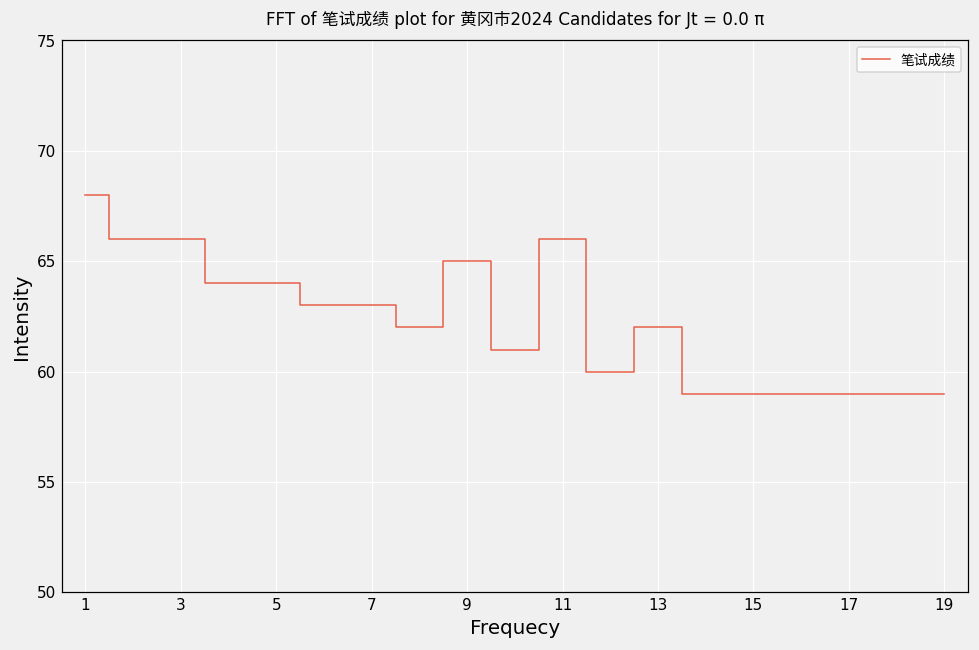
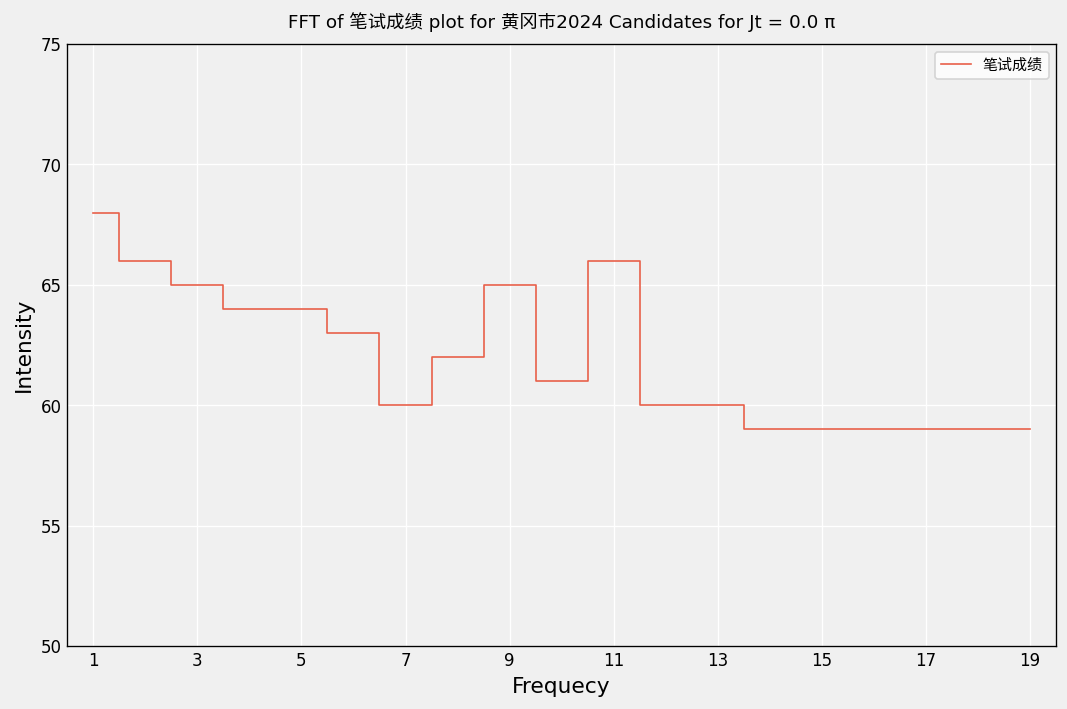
  {
    "1": 68,
-   "3": 66,
+   "3": 65,
    "5": 64,
-   "7": 63,
+   "7": 60,
    "9": 65,
    "11": 66,
-   "13": 62,
+   "13": 60,
    "15": 59,
    "17": 59,
    "19": 59
  }
